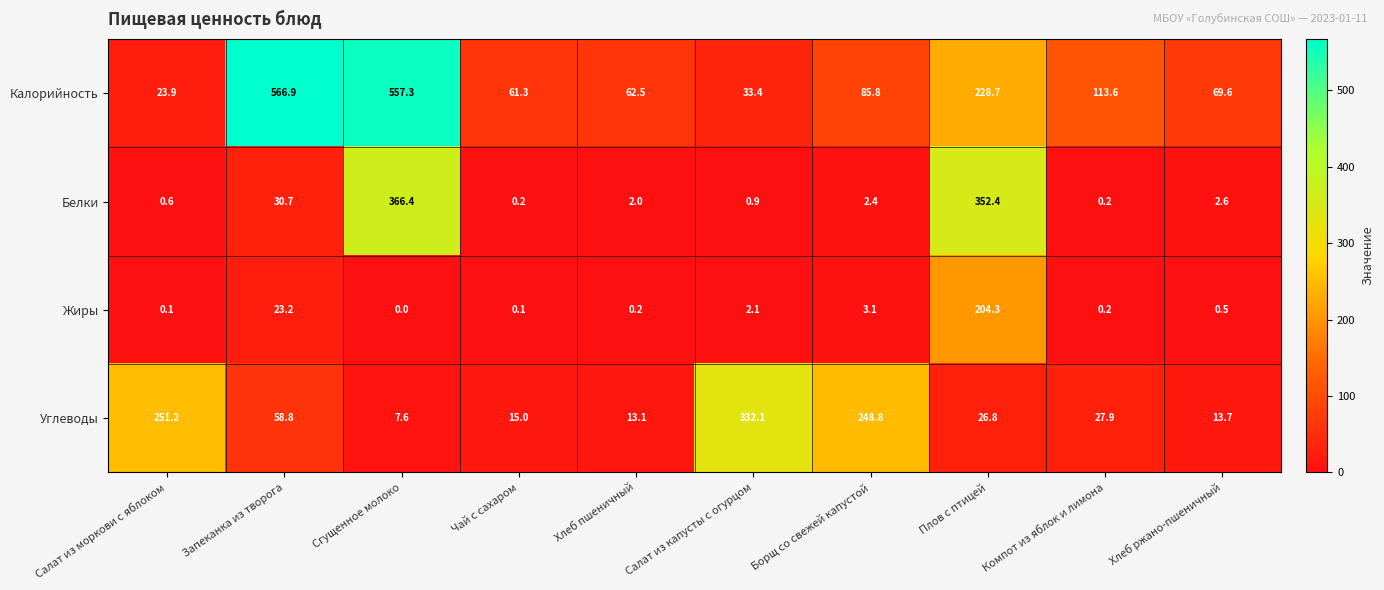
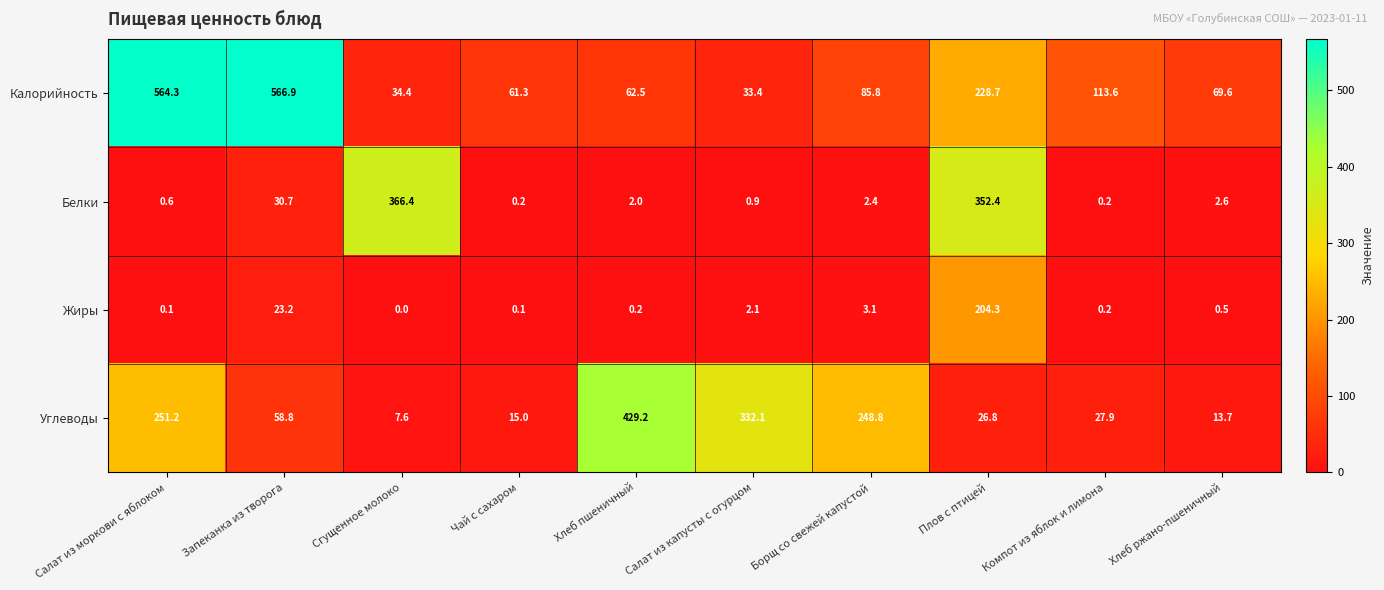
  {
    "Калорийность": {
-     "Салат из моркови с яблоком": 23.9,
+     "Салат из моркови с яблоком": 564.3,
      "Запеканка из творога": 566.9,
-     "Сгущенное молоко": 557.3,
+     "Сгущенное молоко": 34.4,
      "Чай с сахаром": 61.3,
      "Хлеб пшеничный": 62.5,
      "Салат из капусты с огурцом": 33.4,
      "Борщ со свежей капустой": 85.8,
      "Плов с птицей": 228.7,
      "Компот из яблок и лимона": 113.6,
      "Хлеб ржано-пшеничный": 69.6
    },
    "Белки": {
      "Салат из моркови с яблоком": 0.6,
      "Запеканка из творога": 30.7,
      "Сгущенное молоко": 366.4,
      "Чай с сахаром": 0.2,
      "Хлеб пшеничный": 2.0,
      "Салат из капусты с огурцом": 0.9,
      "Борщ со свежей капустой": 2.4,
      "Плов с птицей": 352.4,
      "Компот из яблок и лимона": 0.2,
      "Хлеб ржано-пшеничный": 2.6
    },
    "Жиры": {
      "Салат из моркови с яблоком": 0.1,
      "Запеканка из творога": 23.2,
      "Сгущенное молоко": 0.0,
      "Чай с сахаром": 0.1,
      "Хлеб пшеничный": 0.2,
      "Салат из капусты с огурцом": 2.1,
      "Борщ со свежей капустой": 3.1,
      "Плов с птицей": 204.3,
      "Компот из яблок и лимона": 0.2,
      "Хлеб ржано-пшеничный": 0.5
    },
    "Углеводы": {
      "Салат из моркови с яблоком": 251.2,
      "Запеканка из творога": 58.8,
      "Сгущенное молоко": 7.6,
      "Чай с сахаром": 15.0,
-     "Хлеб пшеничный": 13.1,
+     "Хлеб пшеничный": 429.2,
      "Салат из капусты с огурцом": 332.1,
      "Борщ со свежей капустой": 248.8,
      "Плов с птицей": 26.8,
      "Компот из яблок и лимона": 27.9,
      "Хлеб ржано-пшеничный": 13.7
    }
  }
